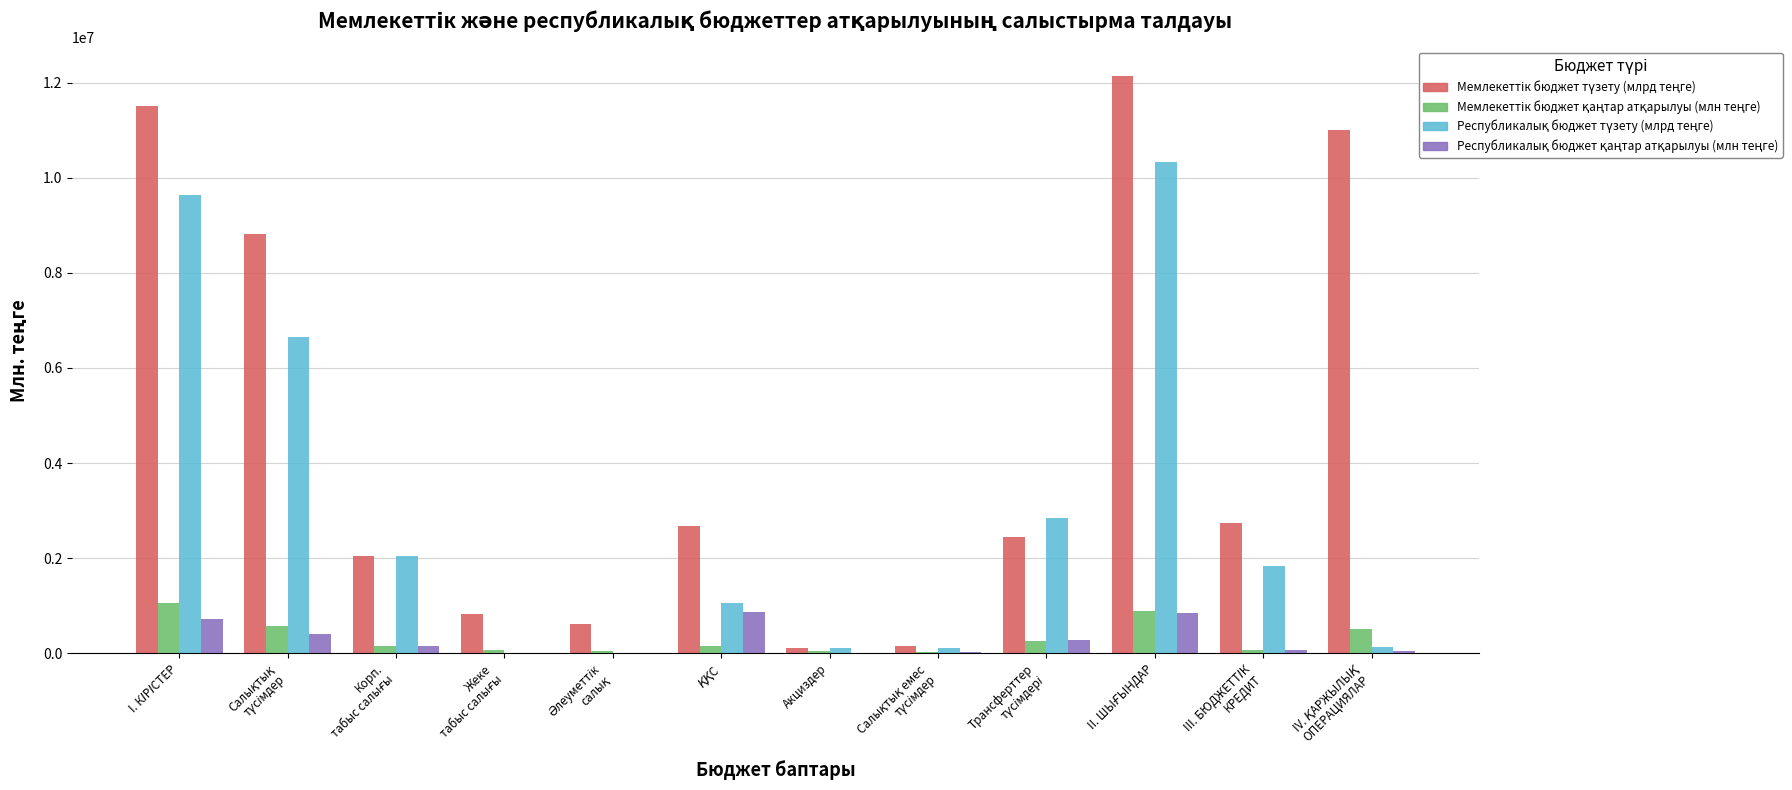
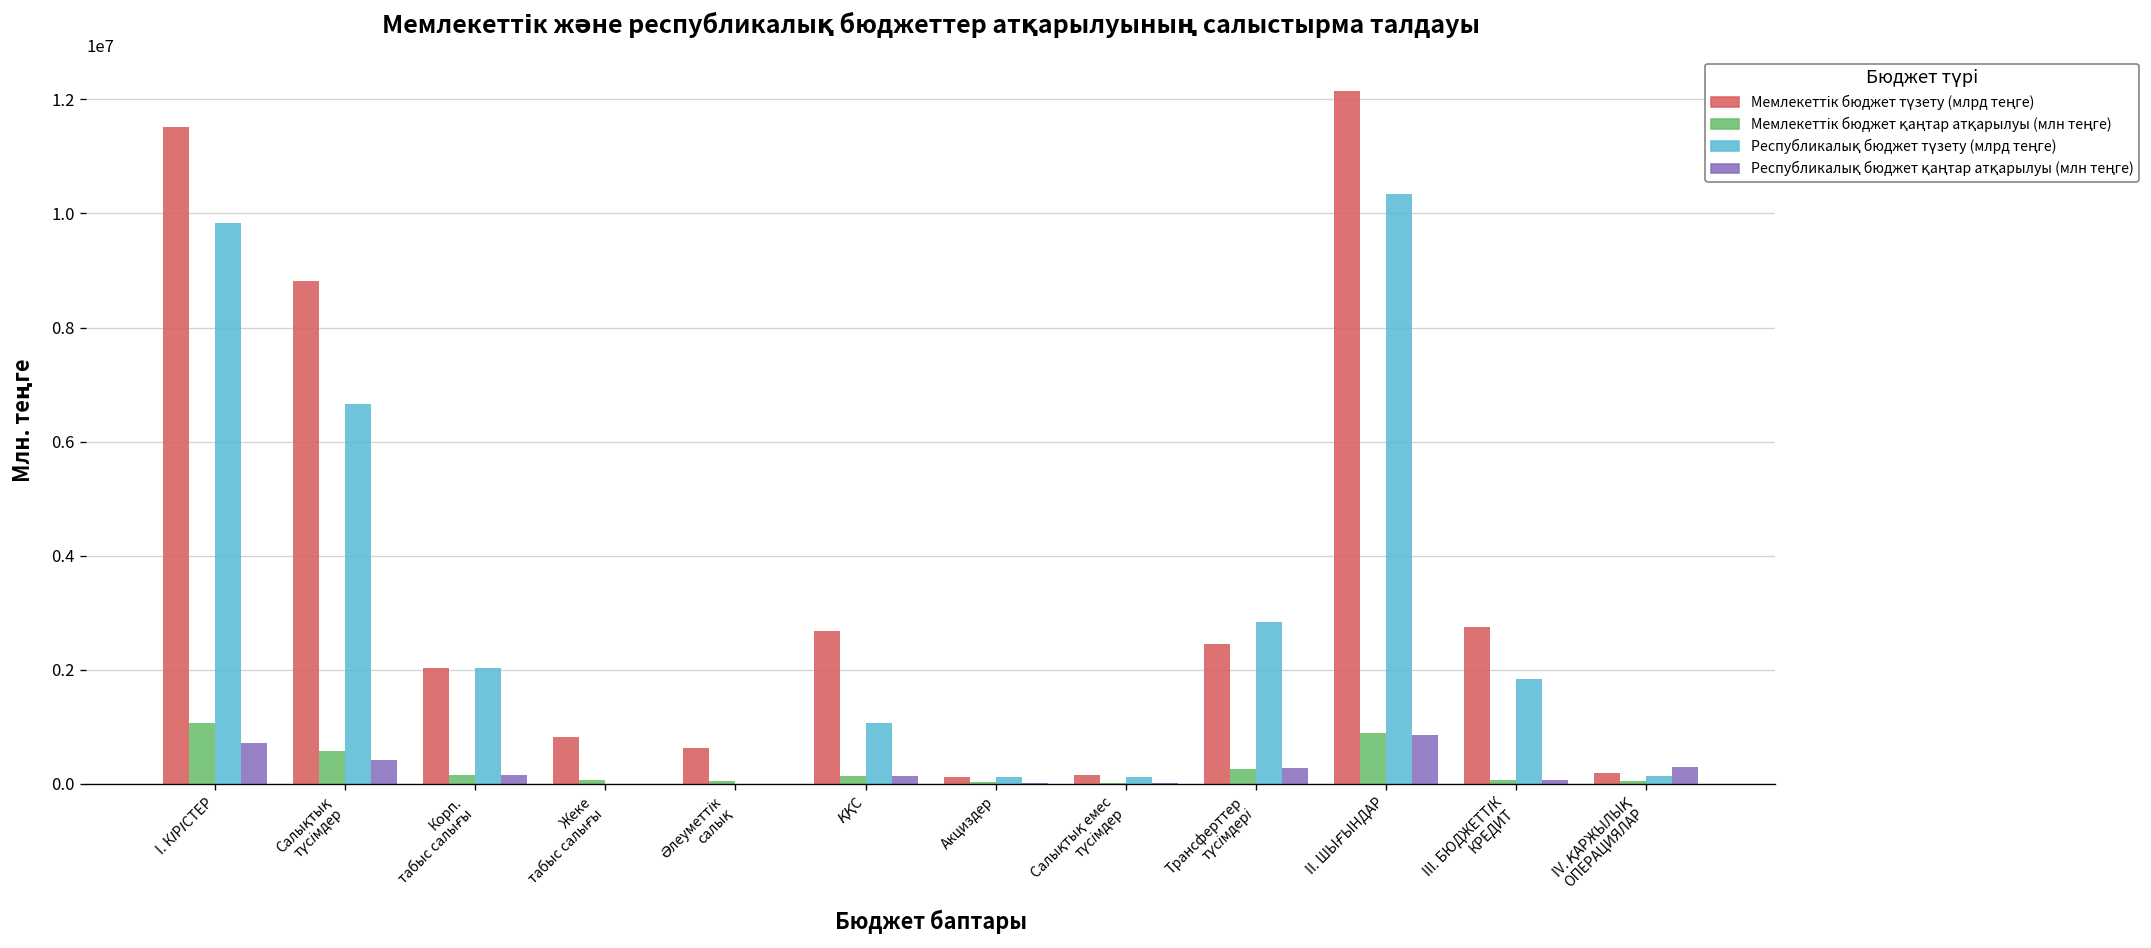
  {
    "Мемлекеттік бюджет түзету (млрд теңге)": {
      "I. КІРІСТЕР": 11500000,
      "Салықтық түсімдер": 8800000,
      "Корп. табыс салығы": 2000000,
      "Жеке табыс салығы": 800000,
      "Әлеуметтік салық": 600000,
      "ҚҚС": 2700000,
      "Акциздер": 100000,
      "Салықтық емес түсімдер": 200000,
      "Трансферттер түсімдері": 2500000,
      "II. ШЫҒЫНДАР": 12100000,
      "III. БЮДЖЕТТІК КРЕДИТ": 2700000,
-     "IV. ҚАРЖЫЛЫҚ ОПЕРАЦИЯЛАР": 11000000
+     "IV. ҚАРЖЫЛЫҚ ОПЕРАЦИЯЛАР": 200000
    },
    "Мемлекеттік бюджет қаңтар атқарылуы (млн теңге)": {
      "I. КІРІСТЕР": 1100000,
      "Салықтық түсімдер": 600000,
      "Корп. табыс салығы": 200000,
      "Жеке табыс салығы": 100000,
      "ҚҚС": 100000,
      "Трансферттер түсімдері": 300000,
      "II. ШЫҒЫНДАР": 900000,
      "III. БЮДЖЕТТІК КРЕДИТ": 100000,
-     "IV. ҚАРЖЫЛЫҚ ОПЕРАЦИЯЛАР": 500000
+     "IV. ҚАРЖЫЛЫҚ ОПЕРАЦИЯЛАР": 0
    },
    "Республикалық бюджет түзету (млрд теңге)": {
-     "I. КІРІСТЕР": 9600000,
+     "I. КІРІСТЕР": 9800000,
      "Салықтық түсімдер": 6700000,
      "Корп. табыс салығы": 2000000,
      "Жеке табыс салығы": 0,
      "Әлеуметтік салық": 0,
      "ҚҚС": 1100000,
      "Акциздер": 100000,
      "Салықтық емес түсімдер": 100000,
      "Трансферттер түсімдері": 2800000,
      "II. ШЫҒЫНДАР": 10300000,
      "III. БЮДЖЕТТІК КРЕДИТ": 1800000,
      "IV. ҚАРЖЫЛЫҚ ОПЕРАЦИЯЛАР": 100000
    },
    "Республикалық бюджет қаңтар атқарылуы (млн теңге)": {
      "I. КІРІСТЕР": 700000,
      "Салықтық түсімдер": 400000,
      "Корп. табыс салығы": 200000,
      "Жеке табыс салығы": 0,
      "Әлеуметтік салық": 0,
-     "ҚҚС": 900000,
+     "ҚҚС": 100000,
      "Трансферттер түсімдері": 300000,
      "II. ШЫҒЫНДАР": 900000,
      "III. БЮДЖЕТТІК КРЕДИТ": 100000,
-     "IV. ҚАРЖЫЛЫҚ ОПЕРАЦИЯЛАР": 0
+     "IV. ҚАРЖЫЛЫҚ ОПЕРАЦИЯЛАР": 300000
    }
  }
